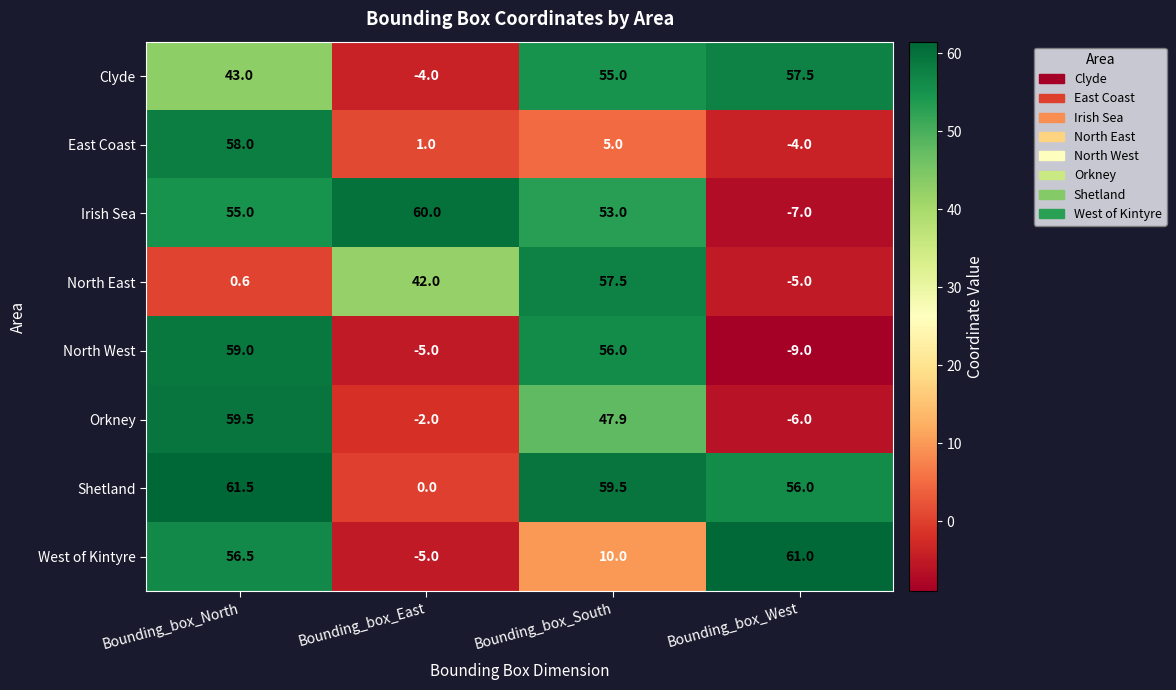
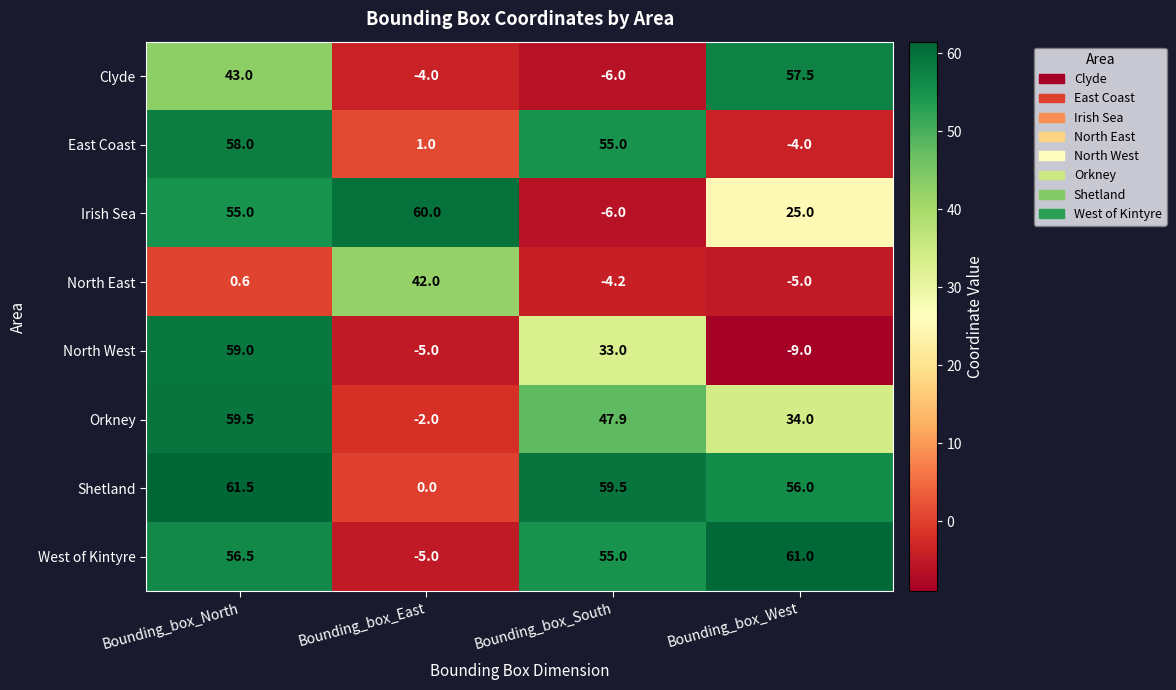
  {
    "Clyde": {
      "Bounding_box_North": 43.0,
      "Bounding_box_East": -4.0,
-     "Bounding_box_South": 55.0,
+     "Bounding_box_South": -6.0,
      "Bounding_box_West": 57.5
    },
    "East Coast": {
      "Bounding_box_North": 58.0,
      "Bounding_box_East": 1.0,
-     "Bounding_box_South": 5.0,
+     "Bounding_box_South": 55.0,
      "Bounding_box_West": -4.0
    },
    "Irish Sea": {
      "Bounding_box_North": 55.0,
      "Bounding_box_East": 60.0,
-     "Bounding_box_South": 53.0,
-     "Bounding_box_West": -7.0
+     "Bounding_box_South": -6.0,
+     "Bounding_box_West": 25.0
    },
    "North East": {
      "Bounding_box_North": 0.6,
      "Bounding_box_East": 42.0,
-     "Bounding_box_South": 57.5,
+     "Bounding_box_South": -4.2,
      "Bounding_box_West": -5.0
    },
    "North West": {
      "Bounding_box_North": 59.0,
      "Bounding_box_East": -5.0,
-     "Bounding_box_South": 56.0,
+     "Bounding_box_South": 33.0,
      "Bounding_box_West": -9.0
    },
    "Orkney": {
      "Bounding_box_North": 59.5,
      "Bounding_box_East": -2.0,
      "Bounding_box_South": 47.9,
-     "Bounding_box_West": -6.0
+     "Bounding_box_West": 34.0
    },
    "Shetland": {
      "Bounding_box_North": 61.5,
      "Bounding_box_East": 0.0,
      "Bounding_box_South": 59.5,
      "Bounding_box_West": 56.0
    },
    "West of Kintyre": {
      "Bounding_box_North": 56.5,
      "Bounding_box_East": -5.0,
-     "Bounding_box_South": 10.0,
+     "Bounding_box_South": 55.0,
      "Bounding_box_West": 61.0
    }
  }
